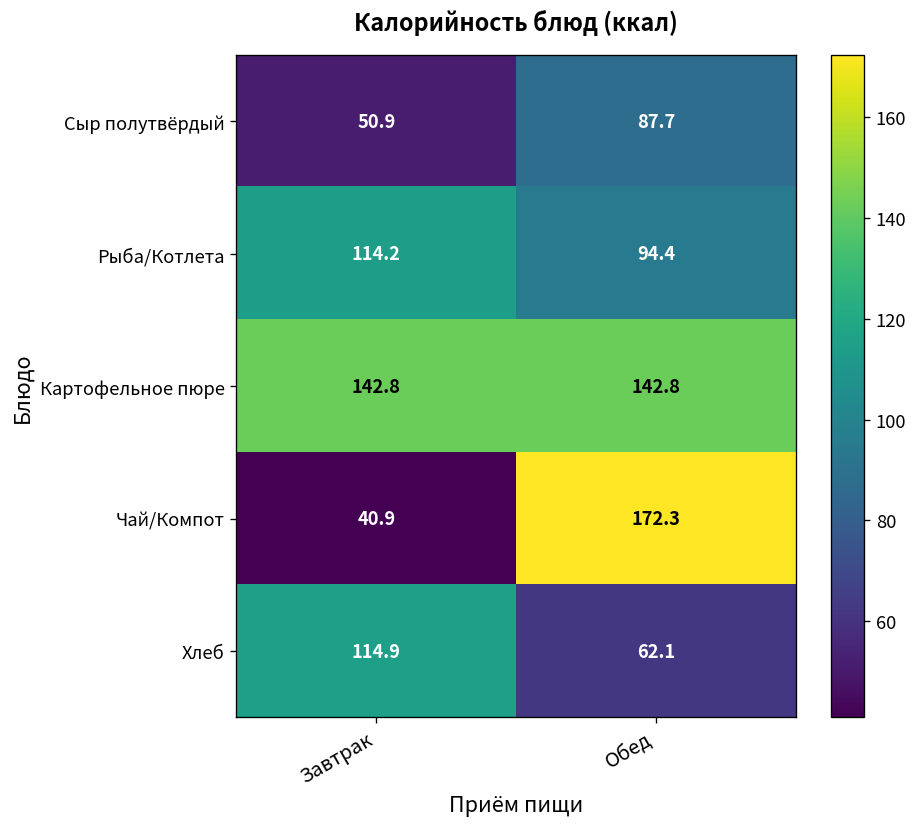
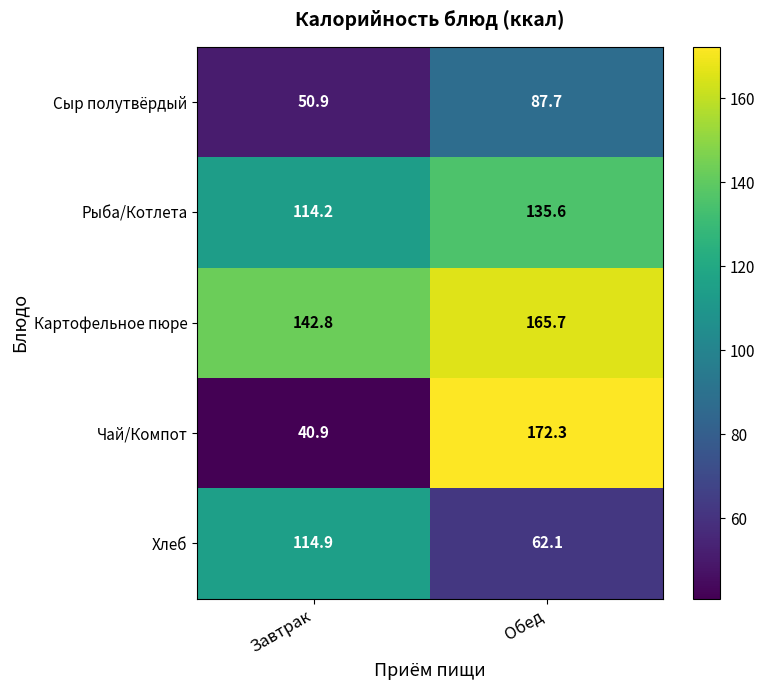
  {
    "Сыр полутвёрдый": {
      "Завтрак": 50.9,
      "Обед": 87.7
    },
    "Рыба/Котлета": {
      "Завтрак": 114.2,
-     "Обед": 94.4
+     "Обед": 135.6
    },
    "Картофельное пюре": {
      "Завтрак": 142.8,
-     "Обед": 142.8
+     "Обед": 165.7
    },
    "Чай/Компот": {
      "Завтрак": 40.9,
      "Обед": 172.3
    },
    "Хлеб": {
      "Завтрак": 114.9,
      "Обед": 62.1
    }
  }
